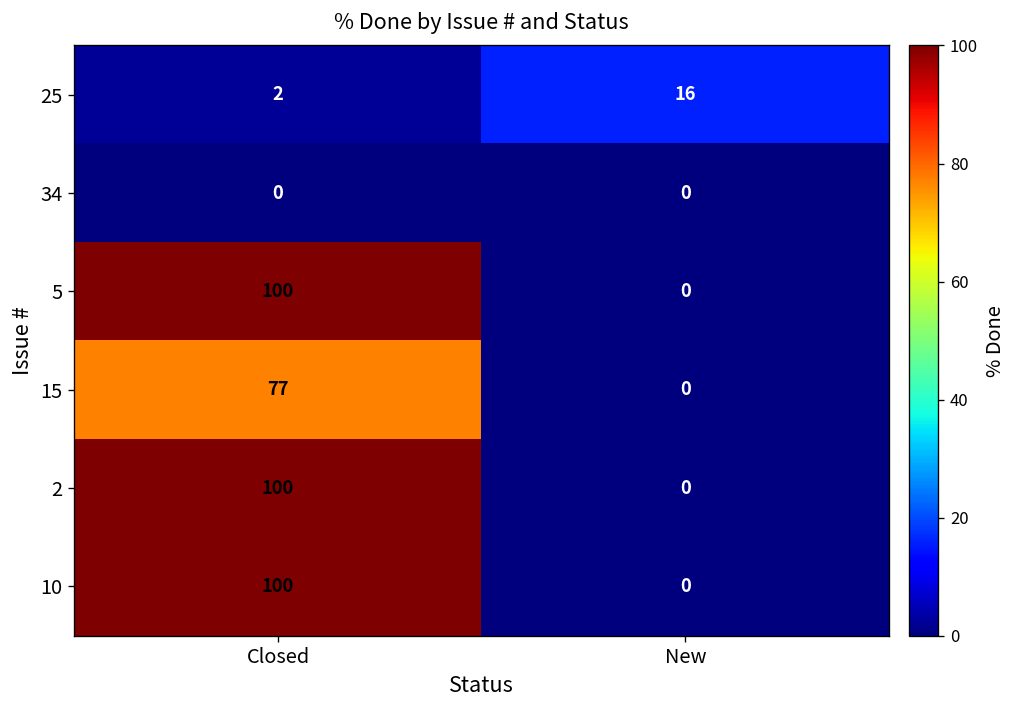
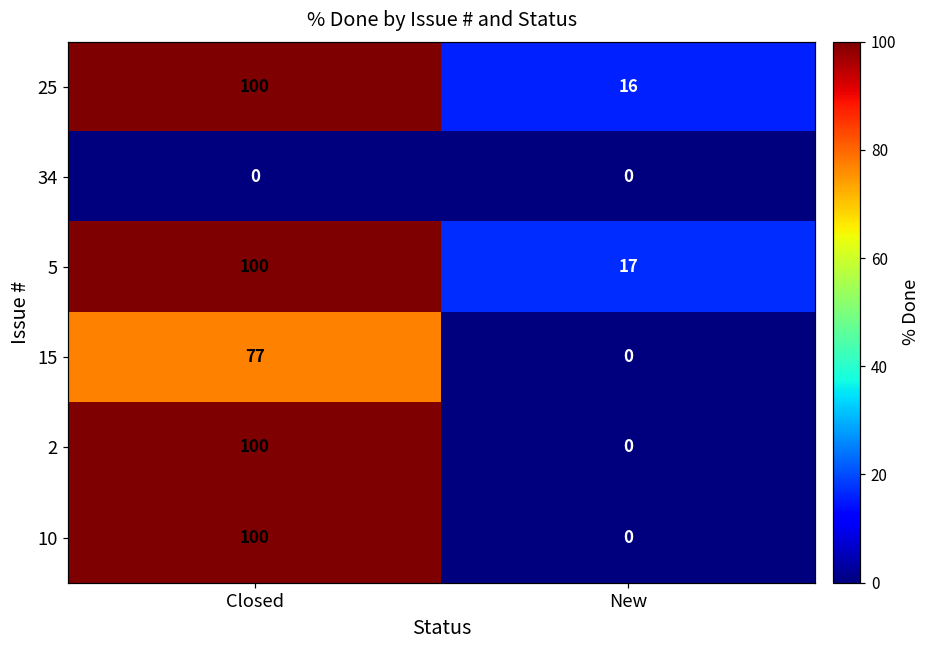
  {
    "25": {
-     "Closed": 2,
+     "Closed": 100,
      "New": 16
    },
    "34": {
      "Closed": 0,
      "New": 0
    },
    "5": {
      "Closed": 100,
-     "New": 0
+     "New": 17
    },
    "15": {
      "Closed": 77,
      "New": 0
    },
    "2": {
      "Closed": 100,
      "New": 0
    },
    "10": {
      "Closed": 100,
      "New": 0
    }
  }
